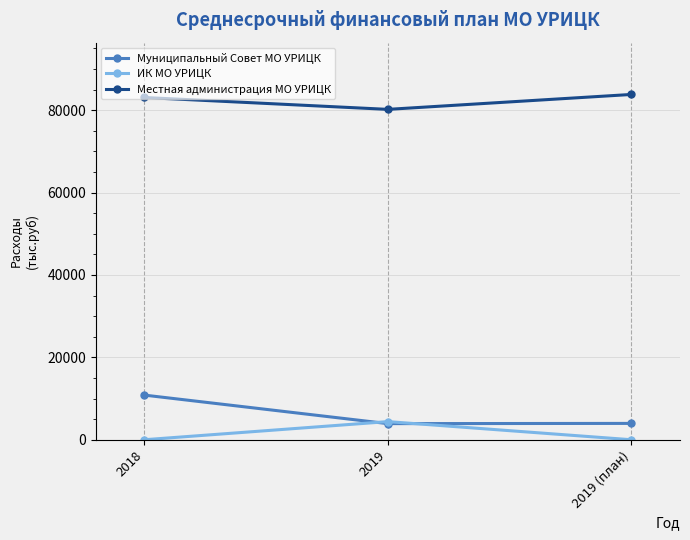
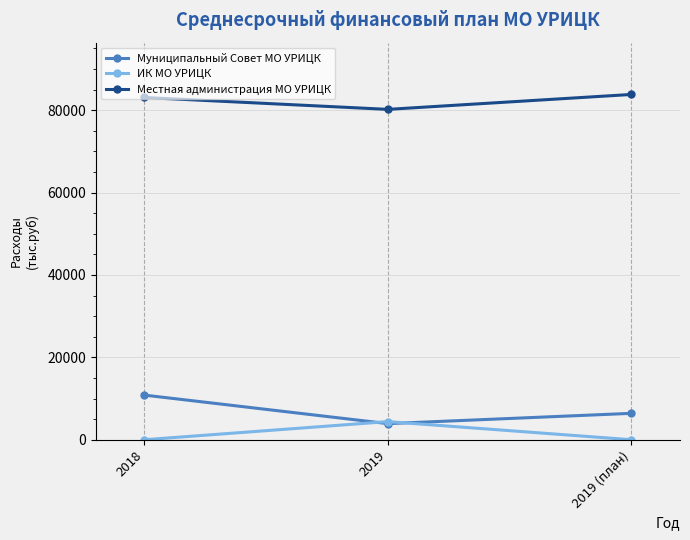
  {
    "Муниципальный Совет МО УРИЦК": {
      "2018": 11000,
-     "2019 (план)": 4000
+     "2019 (план)": 6000
    },
    "ИК МО УРИЦК": {
      "2018": 0,
      "2019 (план)": 0
    },
    "Местная администрация МО УРИЦК": {
      "2019": 80000,
      "2019 (план)": 84000
    }
  }
